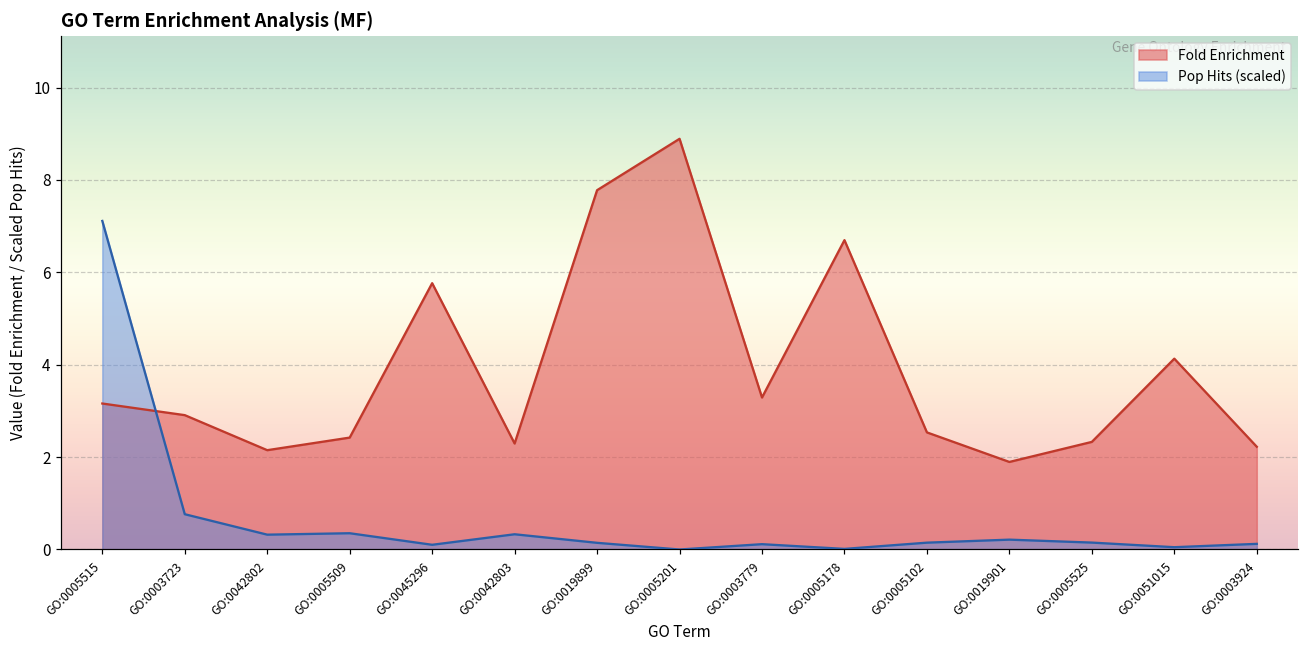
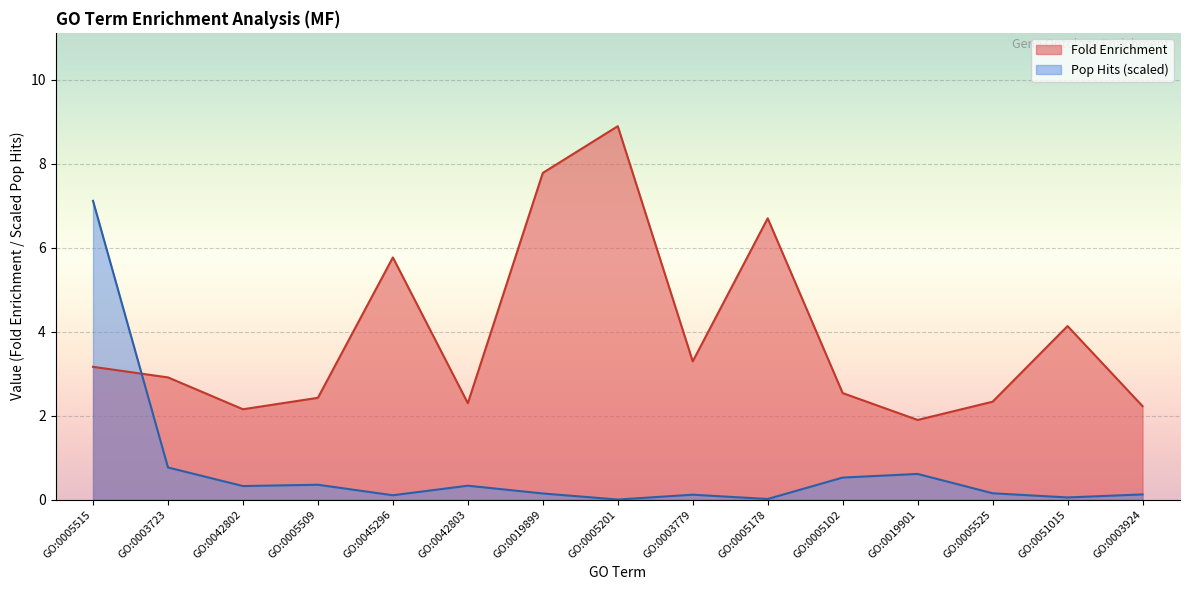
  {
    "Fold Enrichment": {
      "GO:0005515": 3.2,
      "GO:0003723": 2.9,
      "GO:0042802": 2.1,
      "GO:0005509": 2.4,
      "GO:0045296": 5.8,
      "GO:0042803": 2.3,
      "GO:0019899": 7.8,
      "GO:0005201": 8.9,
      "GO:0003779": 3.3,
      "GO:0005178": 6.7,
      "GO:0005102": 2.5,
      "GO:0019901": 1.9,
      "GO:0005525": 2.3,
      "GO:0051015": 4.1,
      "GO:0003924": 2.2
    },
    "Pop Hits (scaled)": {
      "GO:0005515": 7.1,
      "GO:0003723": 0.8,
      "GO:0042802": 0.3,
      "GO:0005509": 0.4,
      "GO:0045296": 0.1,
      "GO:0042803": 0.3,
      "GO:0019899": 0.1,
      "GO:0005201": 0.0,
      "GO:0003779": 0.1,
      "GO:0005178": 0.0,
-     "GO:0005102": 0.1,
-     "GO:0019901": 0.2,
+     "GO:0005102": 0.5,
+     "GO:0019901": 0.6,
      "GO:0005525": 0.1,
      "GO:0051015": 0.0,
      "GO:0003924": 0.1
    }
  }
